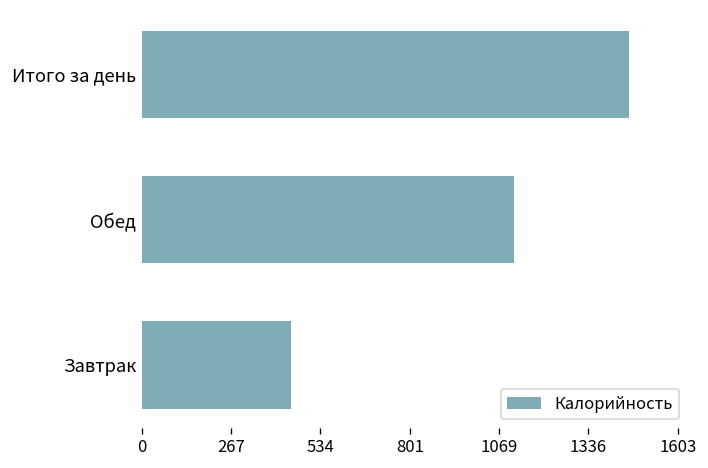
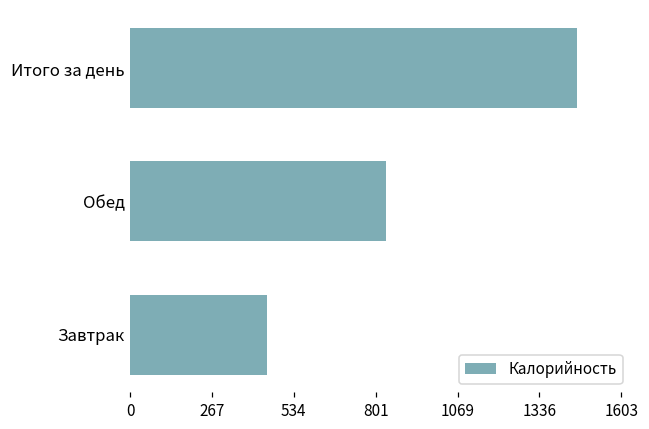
  {
    "Итого за день": 1460,
-   "Обед": 1110,
+   "Обед": 840,
    "Завтрак": 450
  }
